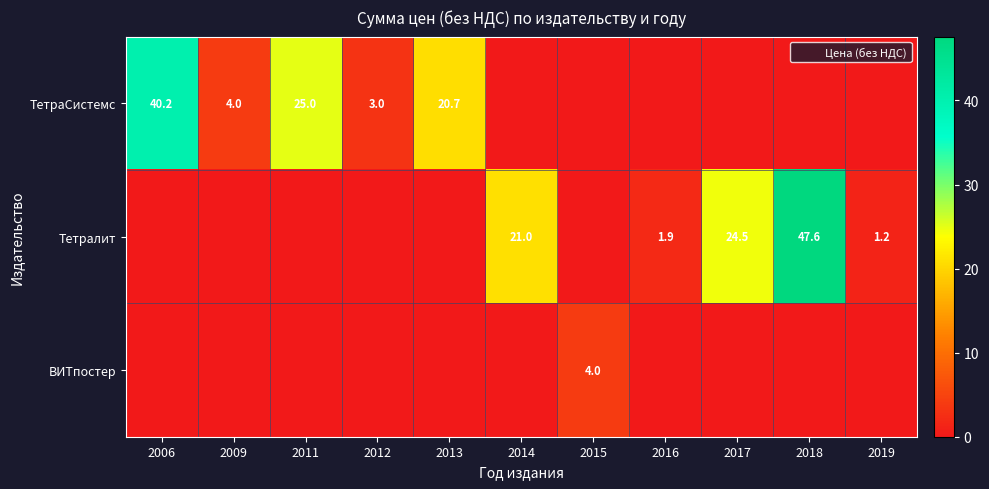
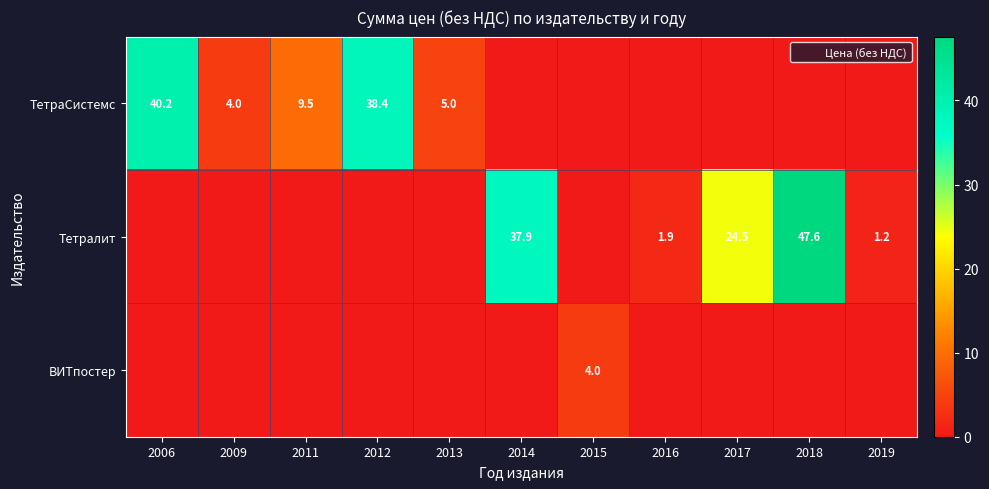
  {
    "ТетраСистемс": {
      "2006": 40.2,
      "2009": 4.0,
-     "2011": 25.0,
-     "2012": 3.0,
-     "2013": 20.7
+     "2011": 9.5,
+     "2012": 38.4,
+     "2013": 5.0
    },
    "Тетралит": {
-     "2014": 21.0,
+     "2014": 37.9,
      "2016": 1.9,
      "2017": 24.5,
      "2018": 47.6,
      "2019": 1.2
    },
    "ВИТпостер": {
      "2015": 4.0
    }
  }
